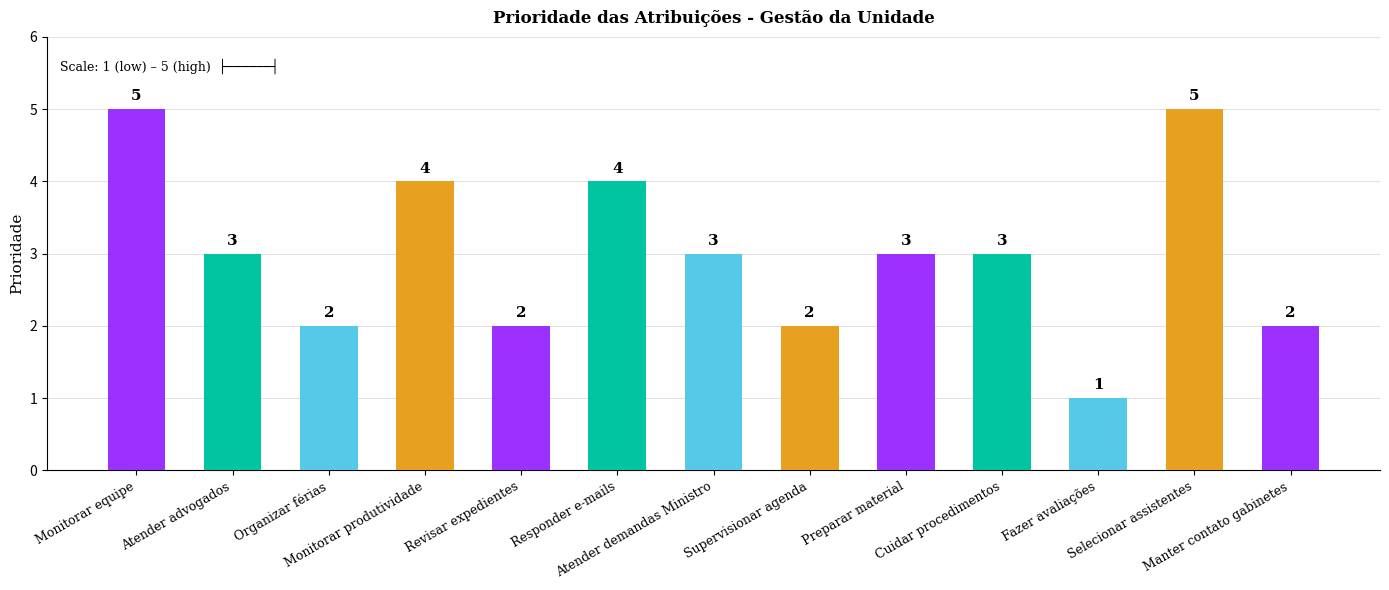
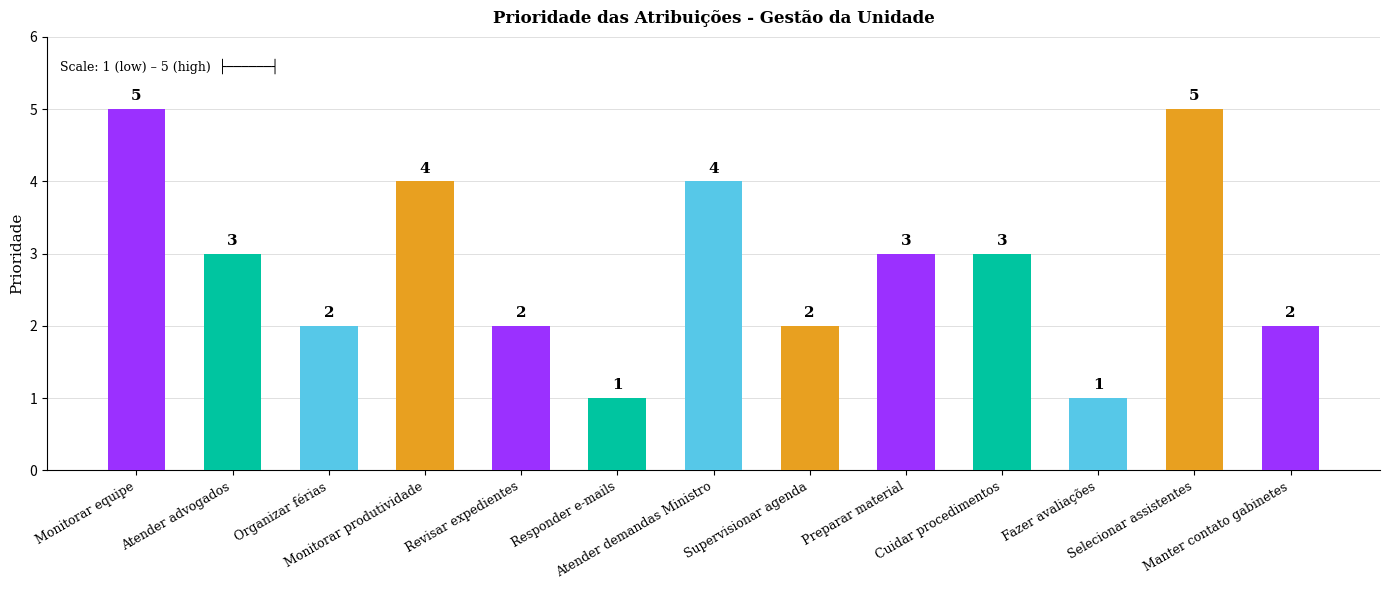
  {
    "Monitorar equipe": 5,
    "Atender advogados": 3,
    "Organizar férias": 2,
    "Monitorar produtividade": 4,
    "Revisar expedientes": 2,
-   "Responder e-mails": 4,
-   "Atender demandas Ministro": 3,
+   "Responder e-mails": 1,
+   "Atender demandas Ministro": 4,
    "Supervisionar agenda": 2,
    "Preparar material": 3,
    "Cuidar procedimentos": 3,
    "Fazer avaliações": 1,
    "Selecionar assistentes": 5,
    "Manter contato gabinetes": 2
  }
